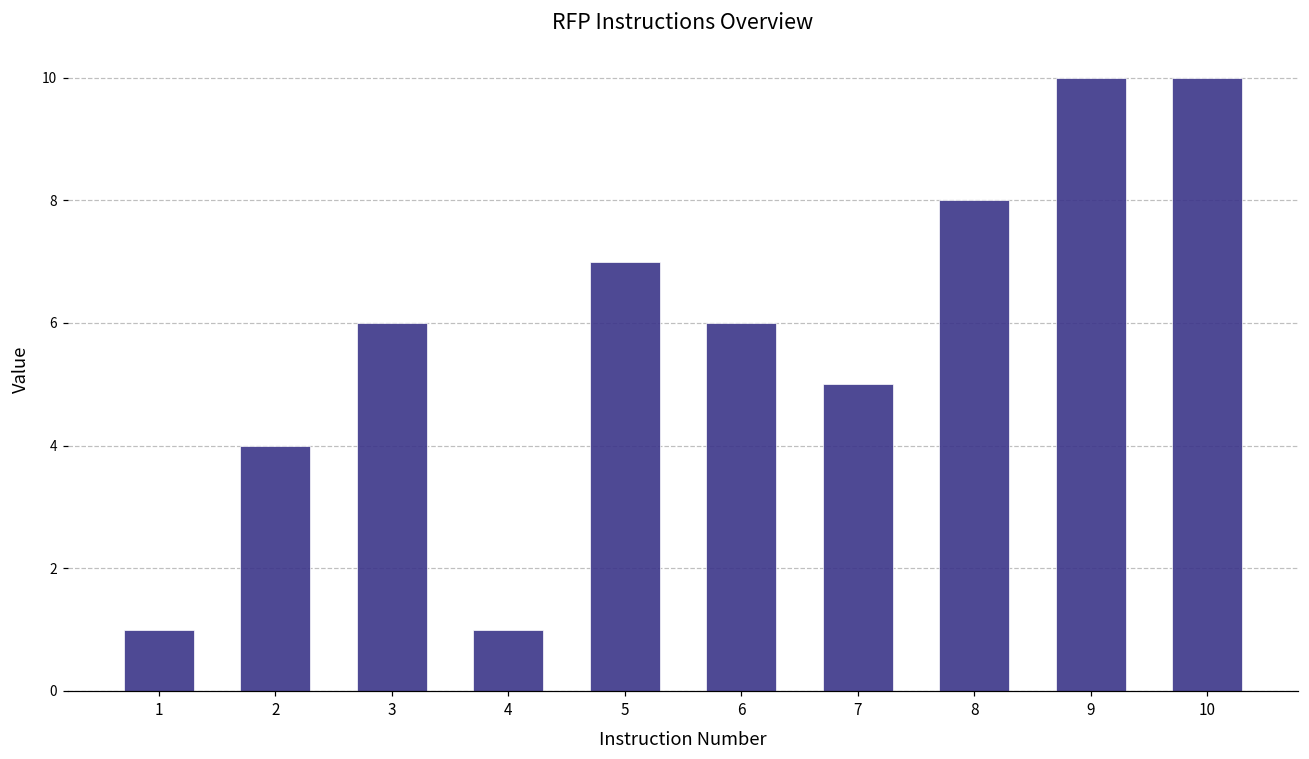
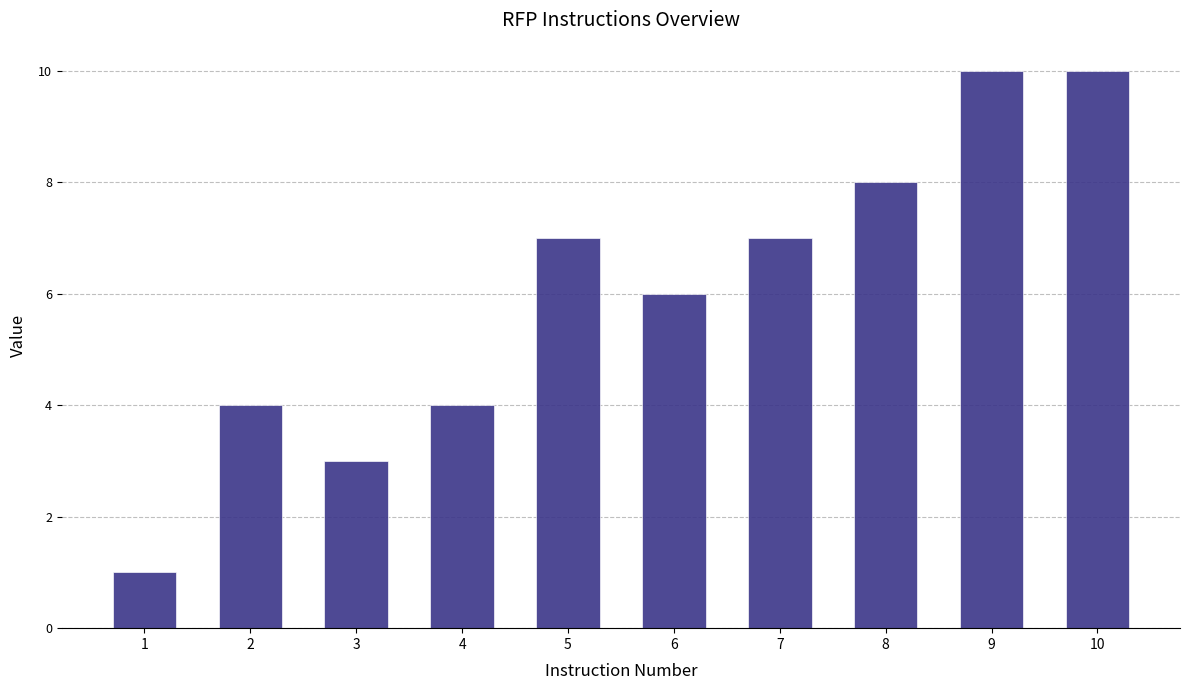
  {
    "1": 1,
    "2": 4,
-   "3": 6,
-   "4": 1,
+   "3": 3,
+   "4": 4,
    "5": 7,
    "6": 6,
-   "7": 5,
+   "7": 7,
    "8": 8,
    "9": 10,
    "10": 10
  }
